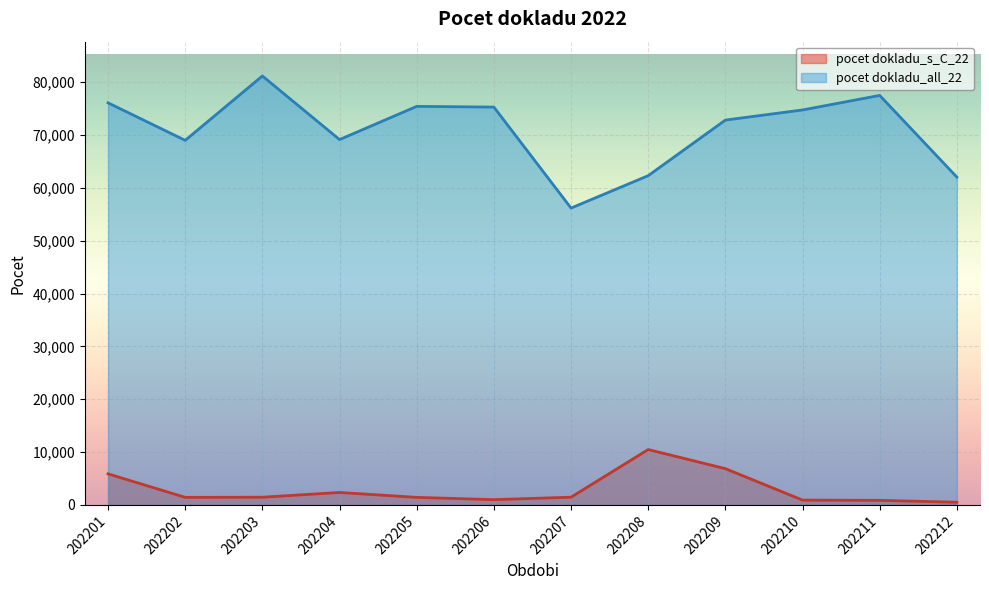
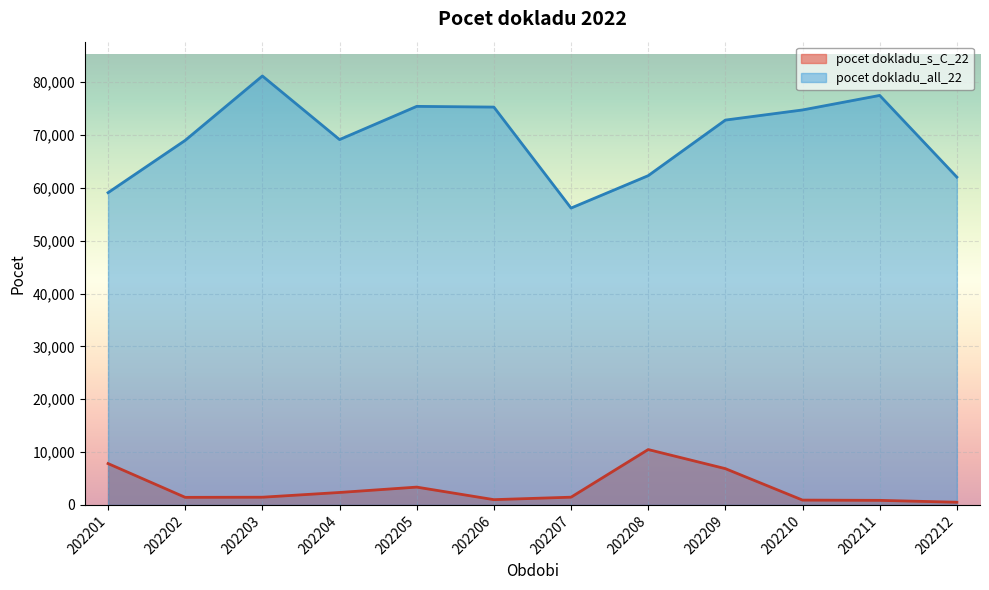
  {
    "pocet dokladu_s_C_22": {
-     "202201": "6,000",
+     "202201": "8,000",
      "202202": "1,000",
      "202203": "1,000",
      "202204": "2,000",
-     "202205": "1,000",
+     "202205": "3,000",
      "202206": "1,000",
      "202207": "1,000",
      "202208": "10,000",
      "202209": "7,000",
      "202210": "1,000",
      "202211": "1,000",
      "202212": "1,000"
    },
    "pocet dokladu_all_22": {
-     "202201": "76,000",
+     "202201": "59,000",
      "202202": "69,000",
      "202203": "81,000",
      "202204": "69,000",
      "202205": "75,000",
      "202206": "75,000",
      "202207": "56,000",
      "202208": "62,000",
      "202209": "73,000",
      "202210": "75,000",
      "202211": "77,000",
      "202212": "62,000"
    }
  }
